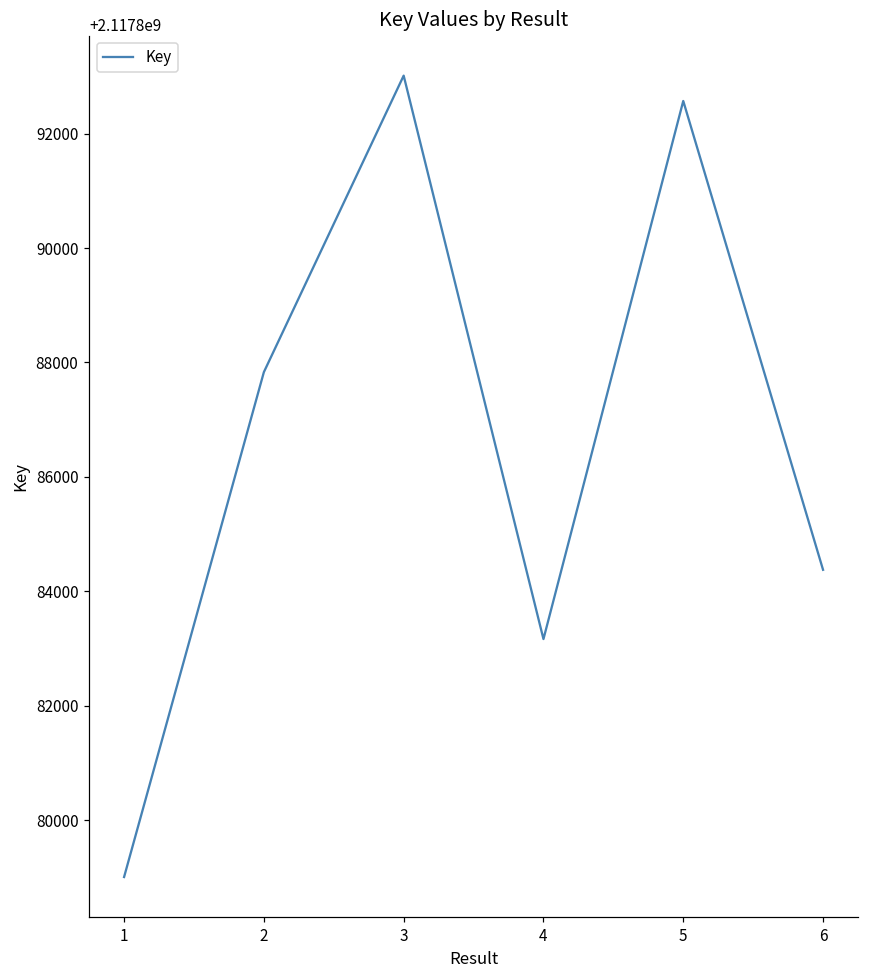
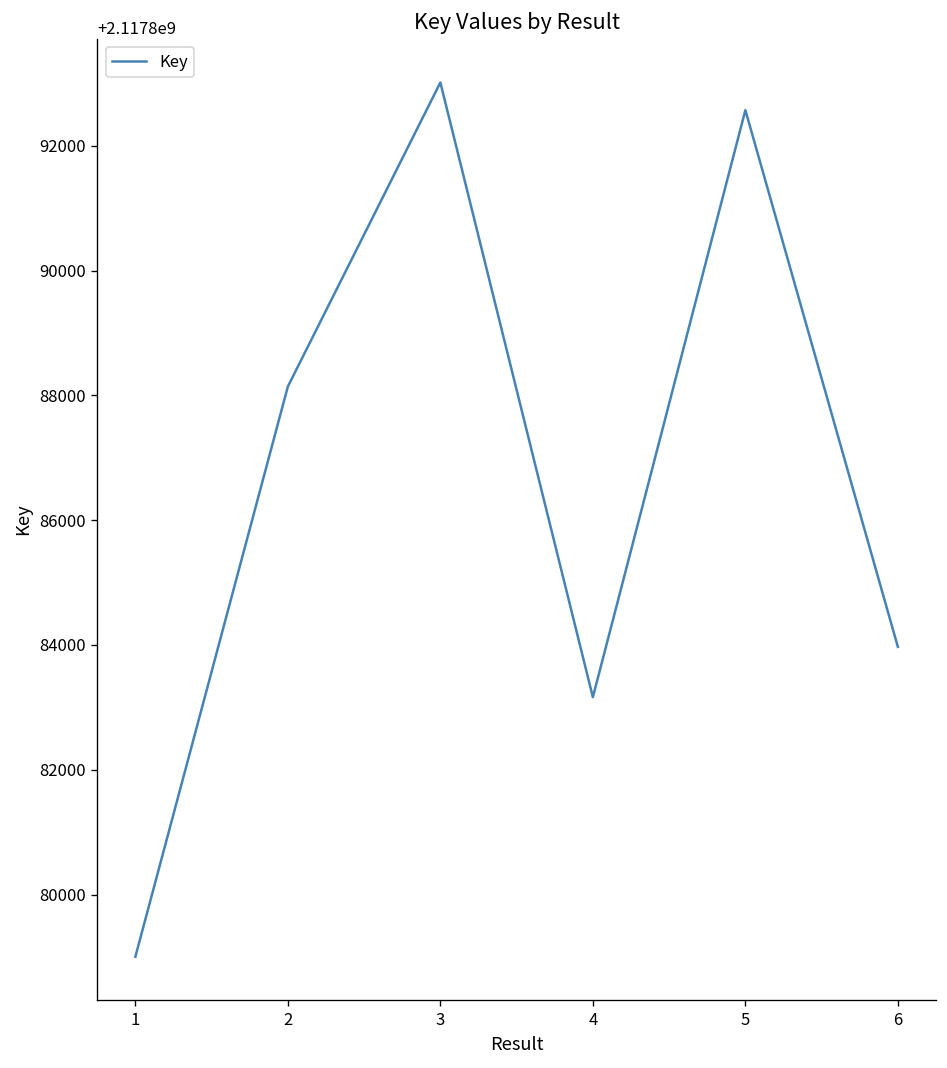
  {
    "1": 2117879000,
-   "2": 2117887800,
+   "2": 2117888100,
    "3": 2117893000,
    "4": 2117883200,
    "5": 2117892600,
-   "6": 2117884400
+   "6": 2117884000
  }
